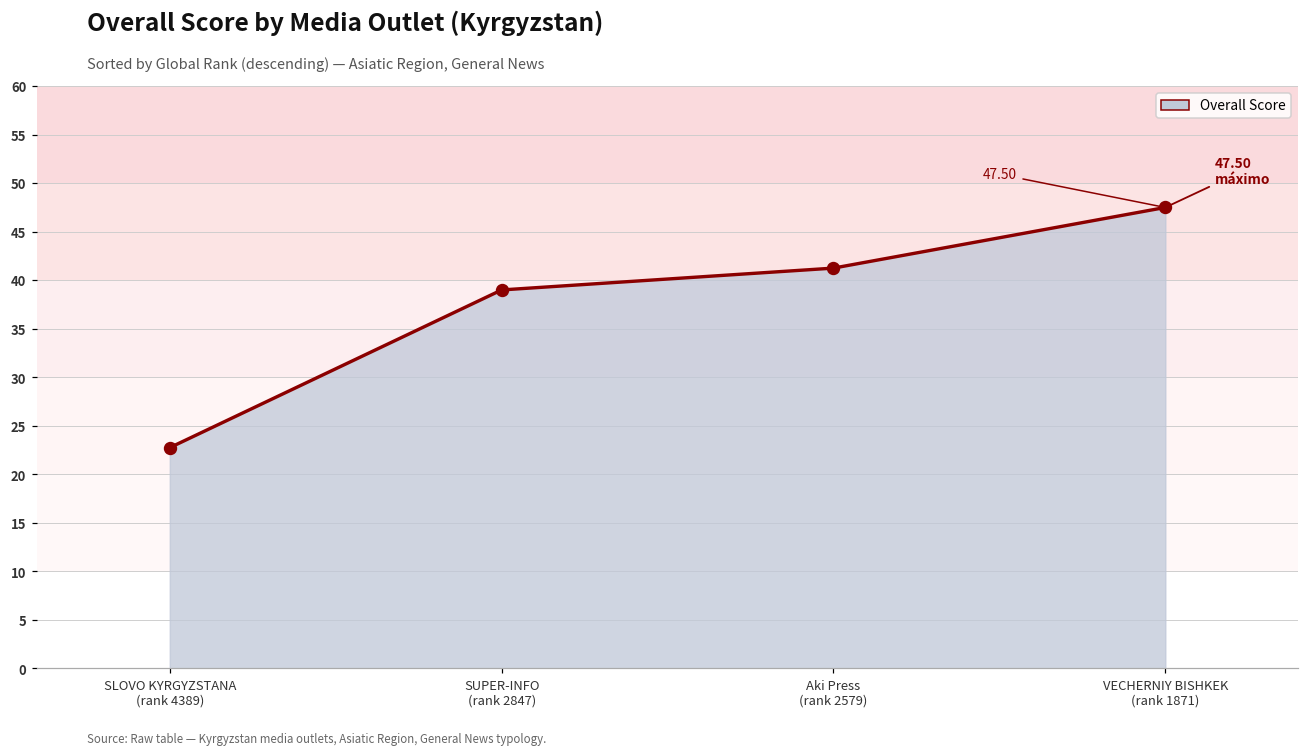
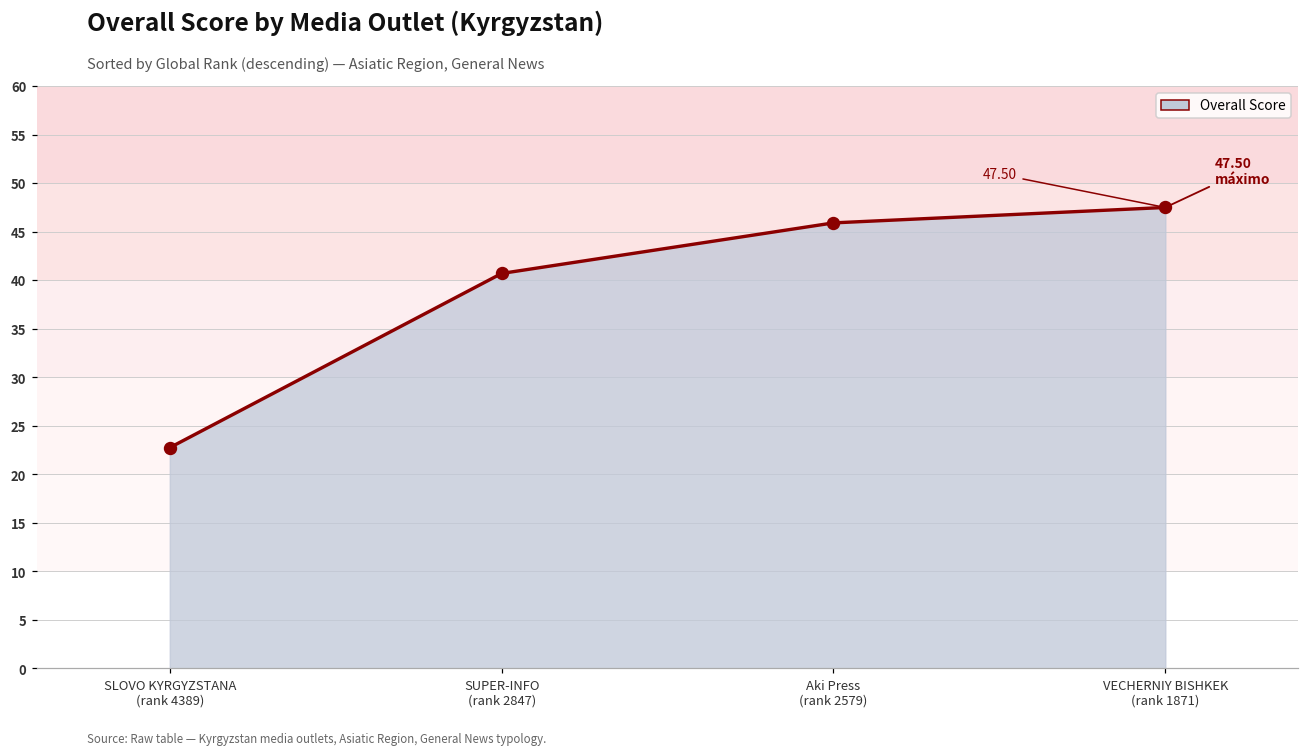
  {
    "SLOVO KYRGYZSTANA (rank 4389)": 23,
-   "SUPER-INFO (rank 2847)": 39,
-   "Aki Press (rank 2579)": 41
+   "SUPER-INFO (rank 2847)": 41,
+   "Aki Press (rank 2579)": 46
  }
